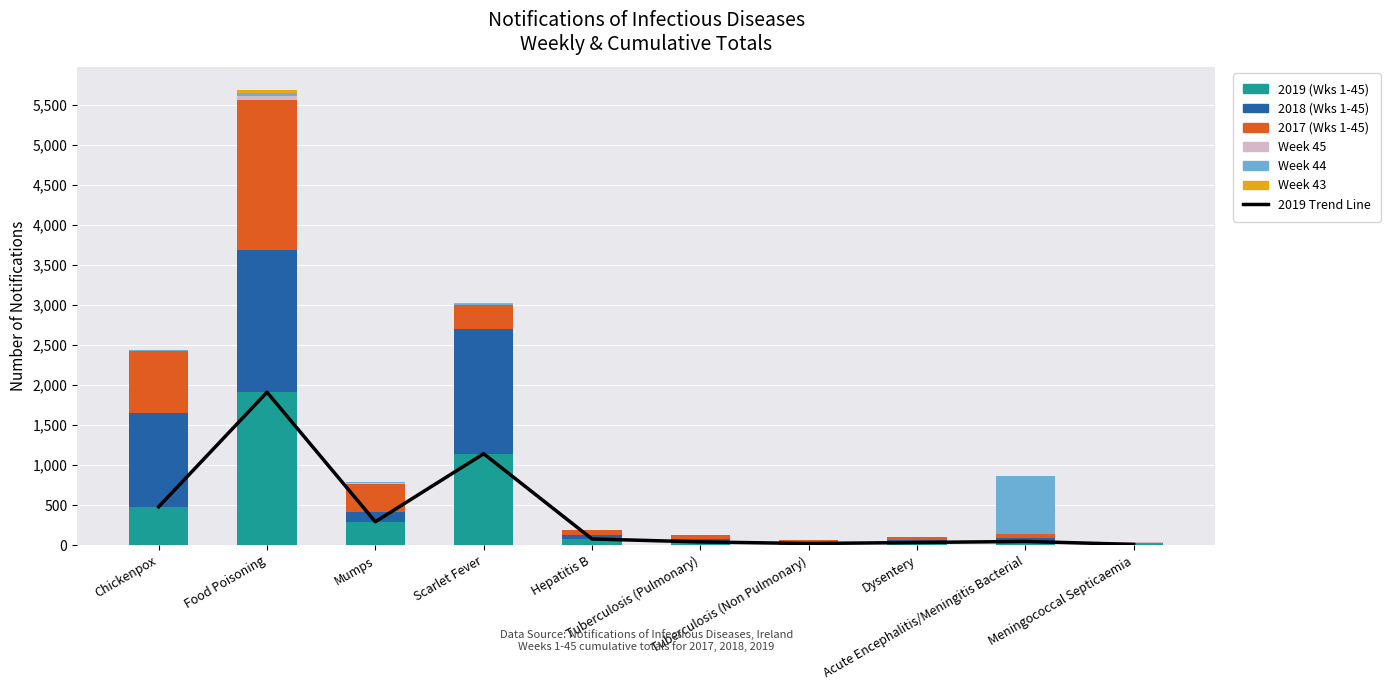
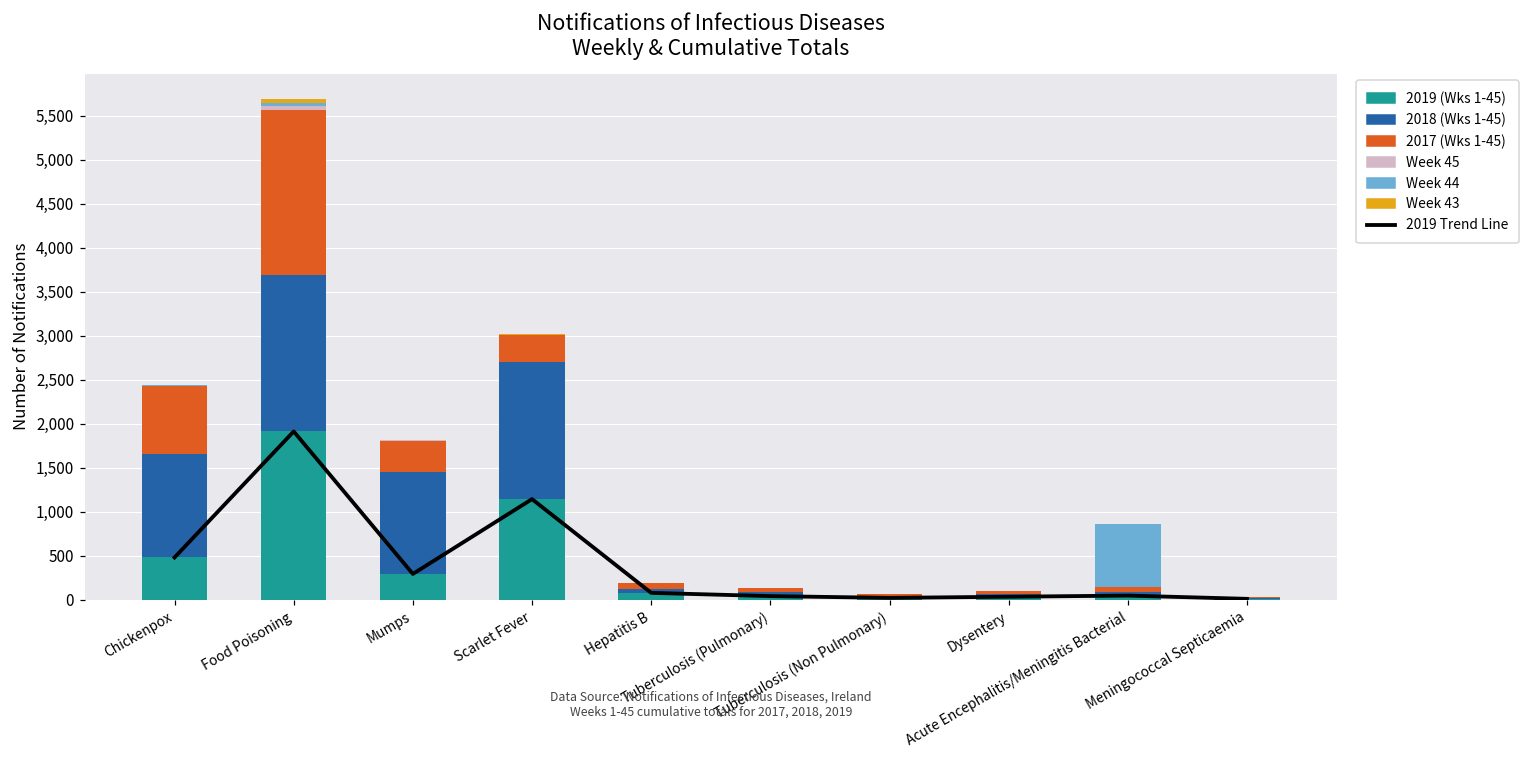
  {
    "2019 (Wks 1-45)": {
      "Chickenpox": "500",
      "Food Poisoning": "1,900",
      "Mumps": "300",
      "Scarlet Fever": "1,100",
      "Hepatitis B": "100",
      "Tuberculosis (Pulmonary)": "0",
      "Tuberculosis (Non Pulmonary)": "0",
      "Dysentery": "0",
      "Acute Encephalitis/Meningitis Bacterial": "0",
      "Meningococcal Septicaemia": "0"
    },
    "2018 (Wks 1-45)": {
      "Chickenpox": "1,200",
      "Food Poisoning": "1,800",
-     "Mumps": "100",
+     "Mumps": "1,200",
      "Scarlet Fever": "1,600",
      "Hepatitis B": "0",
      "Tuberculosis (Pulmonary)": "0",
      "Acute Encephalitis/Meningitis Bacterial": "0"
    },
    "2017 (Wks 1-45)": {
      "Chickenpox": "800",
      "Food Poisoning": "1,900",
      "Mumps": "400",
      "Scarlet Fever": "300",
      "Hepatitis B": "100",
      "Tuberculosis (Pulmonary)": "0",
      "Dysentery": "0",
      "Acute Encephalitis/Meningitis Bacterial": "100"
    },
    "Week 45": {
      "Food Poisoning": "0"
    },
    "Week 44": {
      "Food Poisoning": "0",
      "Tuberculosis (Non Pulmonary)": "0",
      "Dysentery": "0",
      "Acute Encephalitis/Meningitis Bacterial": "700",
      "Meningococcal Septicaemia": "0"
    },
    "Week 43": {
      "Food Poisoning": "0",
      "Tuberculosis (Pulmonary)": "0",
      "Tuberculosis (Non Pulmonary)": "0",
      "Dysentery": "0",
      "Acute Encephalitis/Meningitis Bacterial": "0",
      "Meningococcal Septicaemia": "0"
    }
  }
